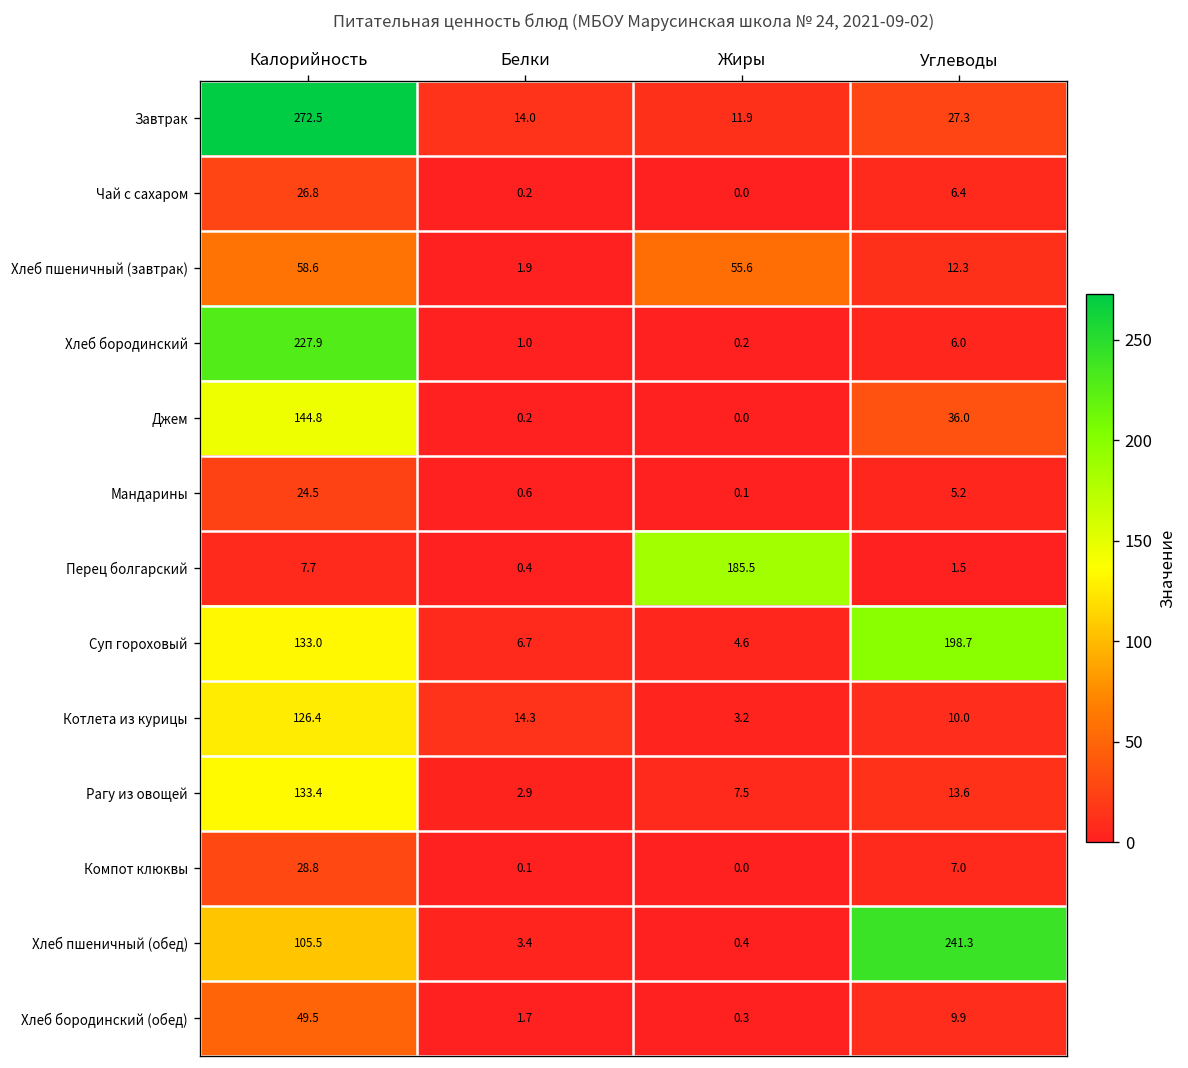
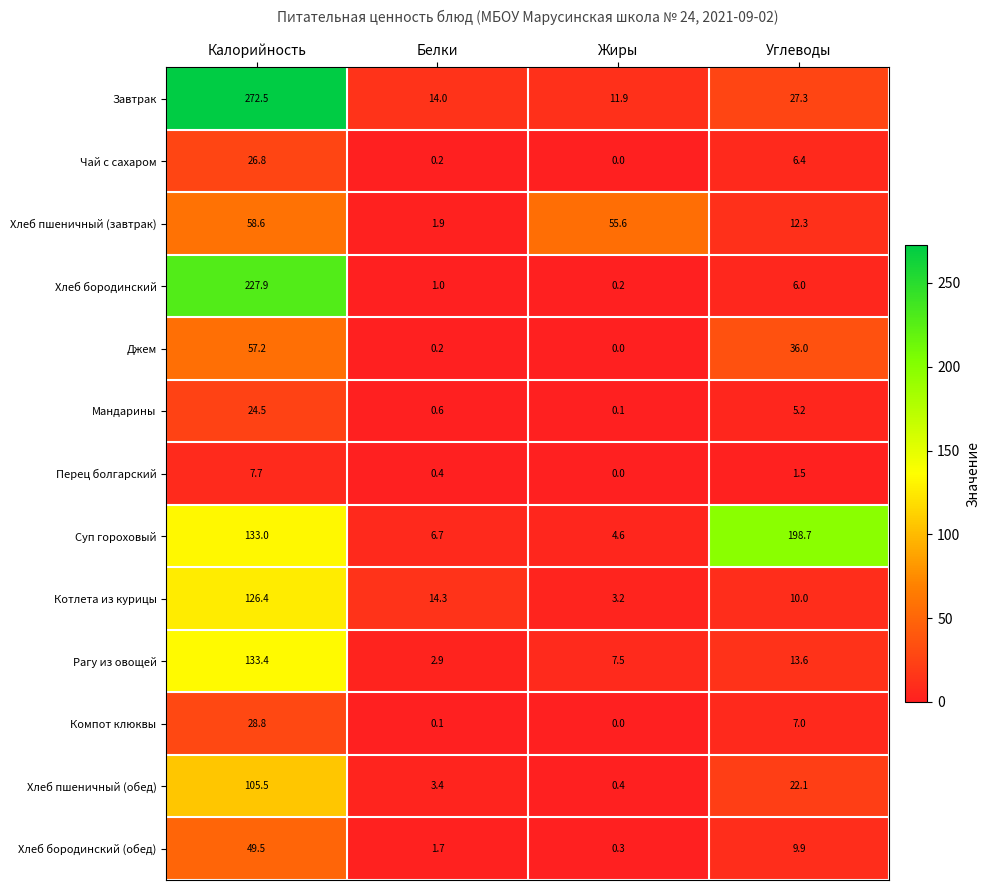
  {
    "Завтрак": {
      "Калорийность": 272.5,
      "Белки": 14.0,
      "Жиры": 11.9,
      "Углеводы": 27.3
    },
    "Чай с сахаром": {
      "Калорийность": 26.8,
      "Белки": 0.2,
      "Жиры": 0.0,
      "Углеводы": 6.4
    },
    "Хлеб пшеничный (завтрак)": {
      "Калорийность": 58.6,
      "Белки": 1.9,
      "Жиры": 55.6,
      "Углеводы": 12.3
    },
    "Хлеб бородинский": {
      "Калорийность": 227.9,
      "Белки": 1.0,
      "Жиры": 0.2,
      "Углеводы": 6.0
    },
    "Джем": {
-     "Калорийность": 144.8,
+     "Калорийность": 57.2,
      "Белки": 0.2,
      "Жиры": 0.0,
      "Углеводы": 36.0
    },
    "Мандарины": {
      "Калорийность": 24.5,
      "Белки": 0.6,
      "Жиры": 0.1,
      "Углеводы": 5.2
    },
    "Перец болгарский": {
      "Калорийность": 7.7,
      "Белки": 0.4,
-     "Жиры": 185.5,
+     "Жиры": 0.0,
      "Углеводы": 1.5
    },
    "Суп гороховый": {
      "Калорийность": 133.0,
      "Белки": 6.7,
      "Жиры": 4.6,
      "Углеводы": 198.7
    },
    "Котлета из курицы": {
      "Калорийность": 126.4,
      "Белки": 14.3,
      "Жиры": 3.2,
      "Углеводы": 10.0
    },
    "Рагу из овощей": {
      "Калорийность": 133.4,
      "Белки": 2.9,
      "Жиры": 7.5,
      "Углеводы": 13.6
    },
    "Компот клюквы": {
      "Калорийность": 28.8,
      "Белки": 0.1,
      "Жиры": 0.0,
      "Углеводы": 7.0
    },
    "Хлеб пшеничный (обед)": {
      "Калорийность": 105.5,
      "Белки": 3.4,
      "Жиры": 0.4,
-     "Углеводы": 241.3
+     "Углеводы": 22.1
    },
    "Хлеб бородинский (обед)": {
      "Калорийность": 49.5,
      "Белки": 1.7,
      "Жиры": 0.3,
      "Углеводы": 9.9
    }
  }
